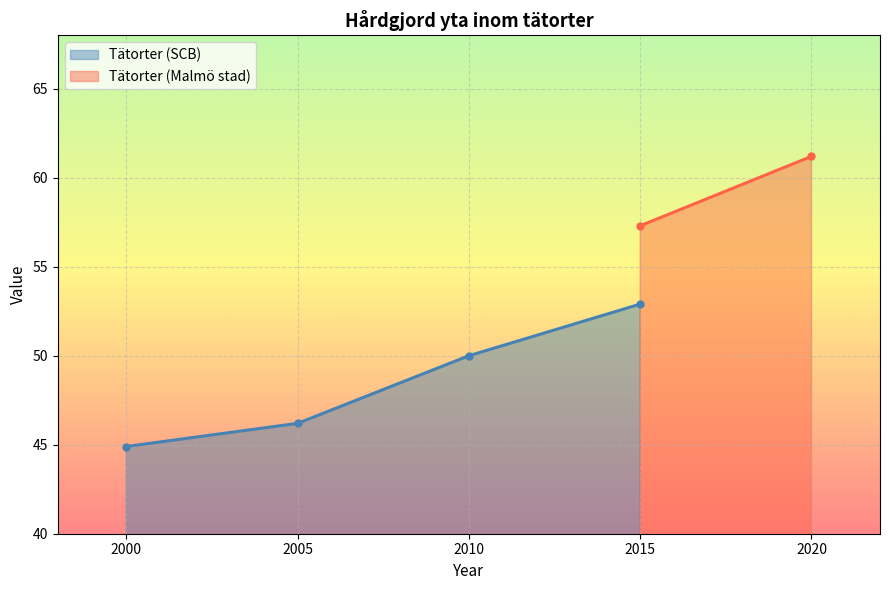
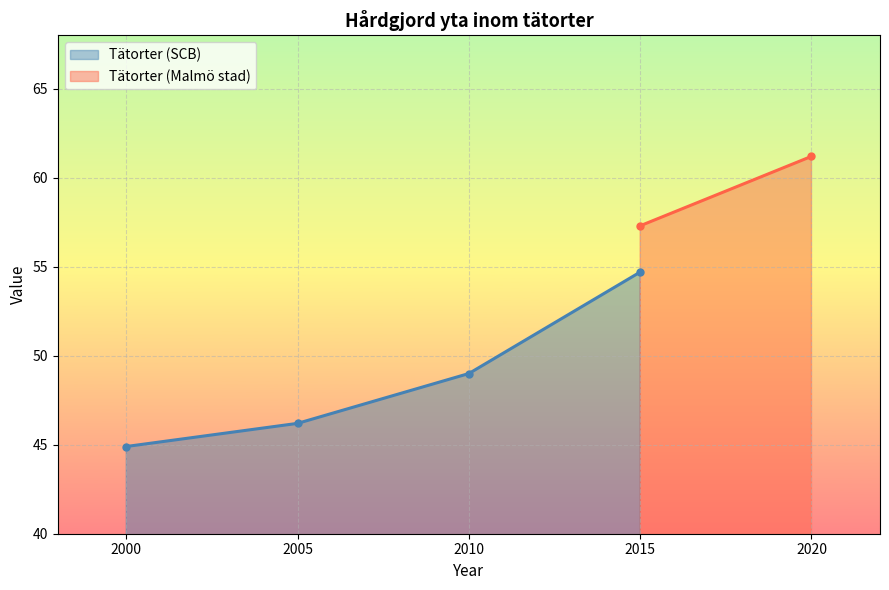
  {
    "Tätorter (SCB)": {
      "2000": 44.9,
      "2005": 46.2,
-     "2010": 50,
-     "2015": 52.9
+     "2010": 49,
+     "2015": 54.7
    },
    "Tätorter (Malmö stad)": {
      "2015": 57.3,
      "2020": 61.2
    }
  }
